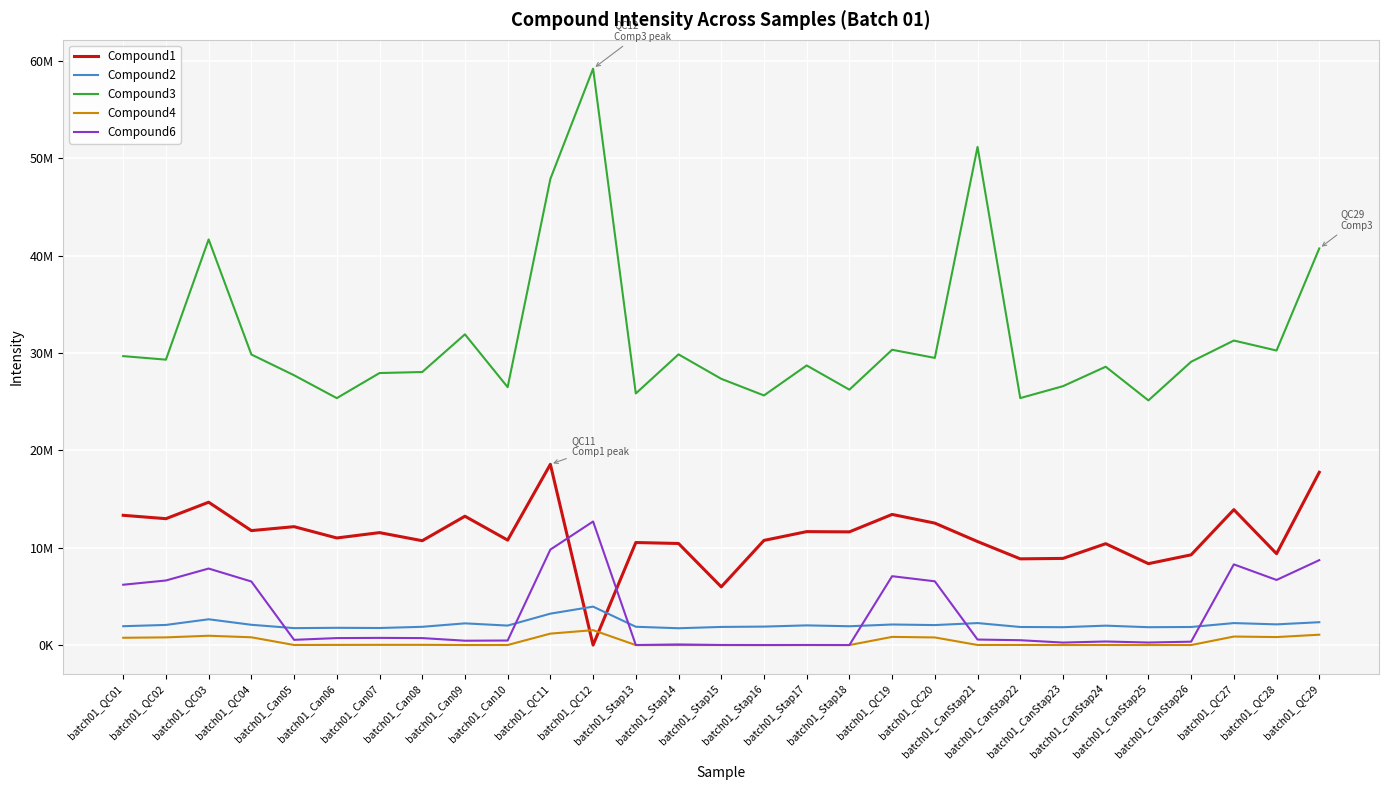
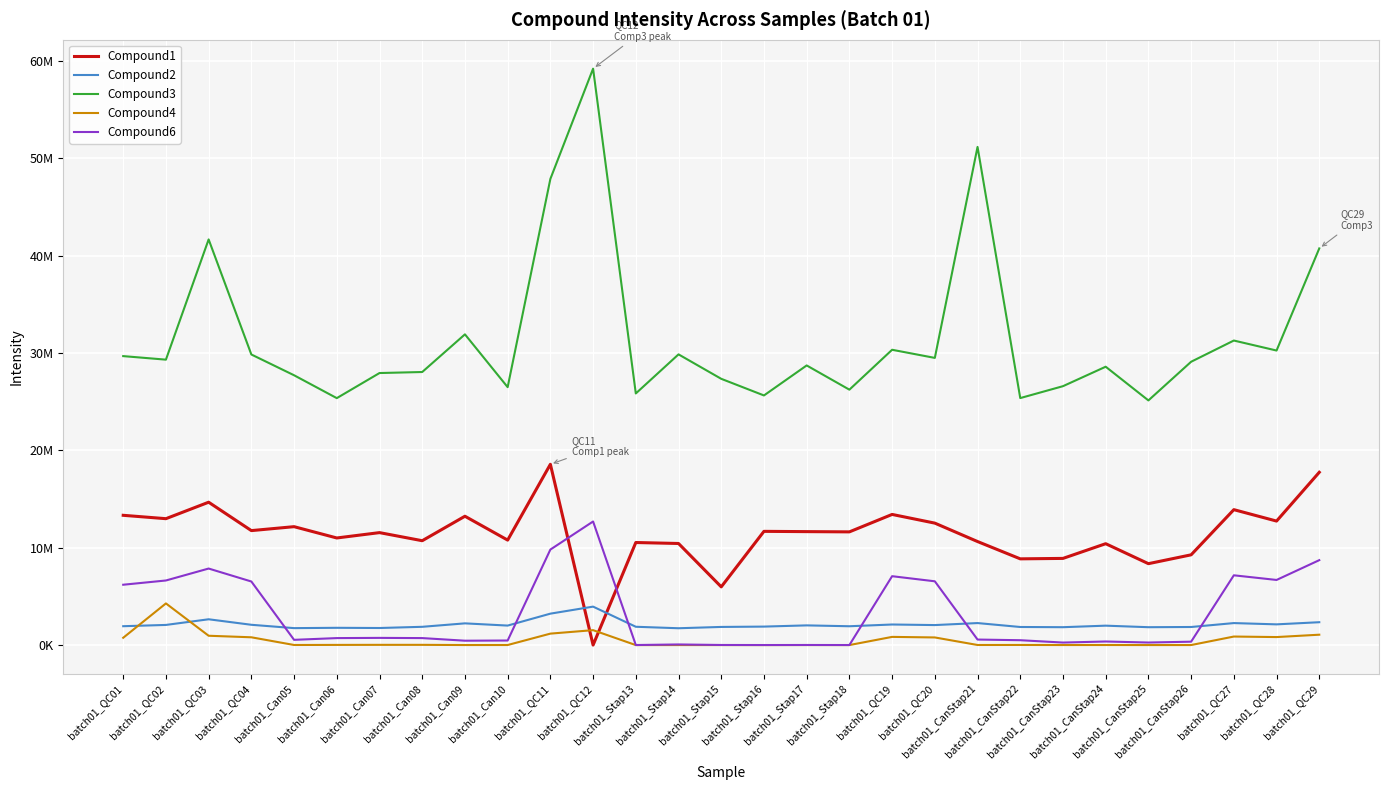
  {
    "Compound1": {
      "batch01_QC01": 13000000,
      "batch01_QC02": 13000000,
      "batch01_QC03": 15000000,
      "batch01_QC04": 12000000,
      "batch01_Can05": 12000000,
      "batch01_Can06": 11000000,
      "batch01_Can07": 12000000,
      "batch01_Can08": 11000000,
      "batch01_Can09": 13000000,
      "batch01_Can10": 11000000,
      "batch01_QC11": 19000000,
      "batch01_QC12": 0,
      "batch01_Stap13": 11000000,
      "batch01_Stap14": 10000000,
      "batch01_Stap15": 6000000,
-     "batch01_Stap16": 11000000,
+     "batch01_Stap16": 12000000,
      "batch01_Stap17": 12000000,
      "batch01_Stap18": 12000000,
      "batch01_QC19": 13000000,
      "batch01_QC20": 13000000,
      "batch01_CanStap21": 11000000,
      "batch01_CanStap22": 9000000,
      "batch01_CanStap23": 9000000,
      "batch01_CanStap24": 10000000,
      "batch01_CanStap25": 8000000,
      "batch01_CanStap26": 9000000,
      "batch01_QC27": 14000000,
-     "batch01_QC28": 9000000,
+     "batch01_QC28": 13000000,
      "batch01_QC29": 18000000
    },
    "Compound2": {
      "batch01_QC01": 2000000,
      "batch01_QC02": 2000000,
      "batch01_QC03": 3000000,
      "batch01_QC04": 2000000,
      "batch01_Can05": 2000000,
      "batch01_Can06": 2000000,
      "batch01_Can07": 2000000,
      "batch01_Can08": 2000000,
      "batch01_Can09": 2000000,
      "batch01_Can10": 2000000,
      "batch01_QC11": 3000000,
      "batch01_QC12": 4000000,
      "batch01_Stap13": 2000000,
      "batch01_Stap14": 2000000,
      "batch01_Stap15": 2000000,
      "batch01_Stap16": 2000000,
      "batch01_Stap17": 2000000,
      "batch01_Stap18": 2000000,
      "batch01_QC19": 2000000,
      "batch01_QC20": 2000000,
      "batch01_CanStap21": 2000000,
      "batch01_CanStap22": 2000000,
      "batch01_CanStap23": 2000000,
      "batch01_CanStap24": 2000000,
      "batch01_CanStap25": 2000000,
      "batch01_CanStap26": 2000000,
      "batch01_QC27": 2000000,
      "batch01_QC28": 2000000,
      "batch01_QC29": 2000000
    },
    "Compound3": {
      "batch01_QC01": 30000000,
      "batch01_QC02": 29000000,
      "batch01_QC03": 42000000,
      "batch01_QC04": 30000000,
      "batch01_Can05": 28000000,
      "batch01_Can06": 25000000,
      "batch01_Can07": 28000000,
      "batch01_Can08": 28000000,
      "batch01_Can09": 32000000,
      "batch01_Can10": 26000000,
      "batch01_QC11": 48000000,
      "batch01_QC12": 59000000,
      "batch01_Stap13": 26000000,
      "batch01_Stap14": 30000000,
      "batch01_Stap15": 27000000,
      "batch01_Stap16": 26000000,
      "batch01_Stap17": 29000000,
      "batch01_Stap18": 26000000,
      "batch01_QC19": 30000000,
      "batch01_QC20": 29000000,
      "batch01_CanStap21": 51000000,
      "batch01_CanStap22": 25000000,
      "batch01_CanStap23": 27000000,
      "batch01_CanStap24": 29000000,
      "batch01_CanStap25": 25000000,
      "batch01_CanStap26": 29000000,
      "batch01_QC27": 31000000,
      "batch01_QC28": 30000000,
      "batch01_QC29": 41000000
    },
    "Compound4": {
      "batch01_QC01": 1000000,
-     "batch01_QC02": 1000000,
+     "batch01_QC02": 4000000,
      "batch01_QC03": 1000000,
      "batch01_QC04": 1000000,
      "batch01_Can05": 0,
      "batch01_Can06": 0,
      "batch01_Can07": 0,
      "batch01_Can08": 0,
      "batch01_Can09": 0,
      "batch01_Can10": 0,
      "batch01_QC11": 1000000,
      "batch01_QC12": 2000000,
      "batch01_QC19": 1000000,
      "batch01_QC20": 1000000,
      "batch01_CanStap21": 0,
      "batch01_CanStap22": 0,
      "batch01_CanStap24": 0,
      "batch01_CanStap25": 0,
      "batch01_CanStap26": 0,
      "batch01_QC27": 1000000,
      "batch01_QC28": 1000000,
      "batch01_QC29": 1000000
    },
    "Compound6": {
      "batch01_QC01": 6000000,
      "batch01_QC02": 7000000,
      "batch01_QC03": 8000000,
      "batch01_QC04": 7000000,
      "batch01_Can05": 1000000,
      "batch01_Can06": 1000000,
      "batch01_Can07": 1000000,
      "batch01_Can08": 1000000,
      "batch01_Can09": 0,
      "batch01_Can10": 0,
      "batch01_QC11": 10000000,
      "batch01_QC12": 13000000,
      "batch01_QC19": 7000000,
      "batch01_QC20": 7000000,
      "batch01_CanStap21": 1000000,
      "batch01_CanStap22": 1000000,
      "batch01_CanStap24": 0,
      "batch01_CanStap25": 0,
      "batch01_CanStap26": 0,
-     "batch01_QC27": 8000000,
+     "batch01_QC27": 7000000,
      "batch01_QC28": 7000000,
      "batch01_QC29": 9000000
    }
  }
